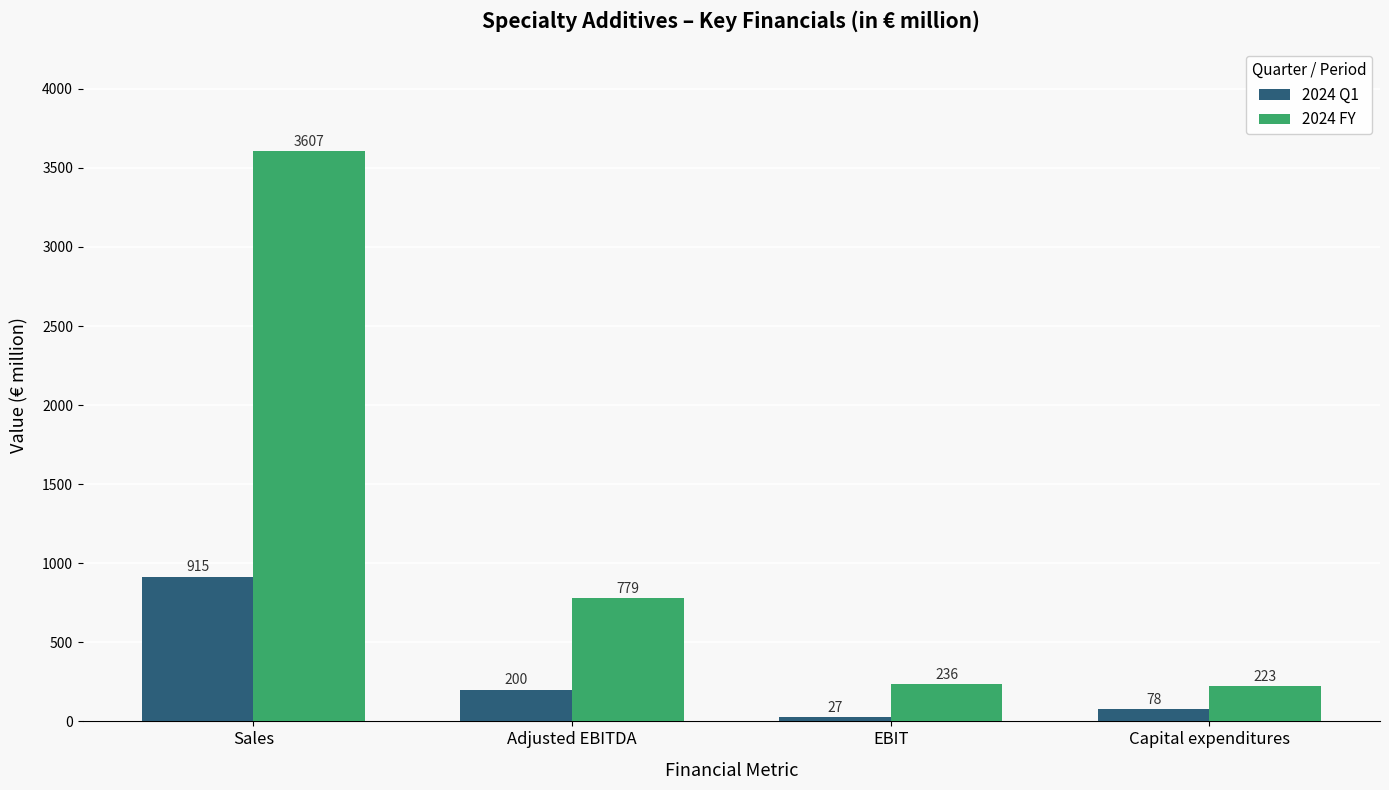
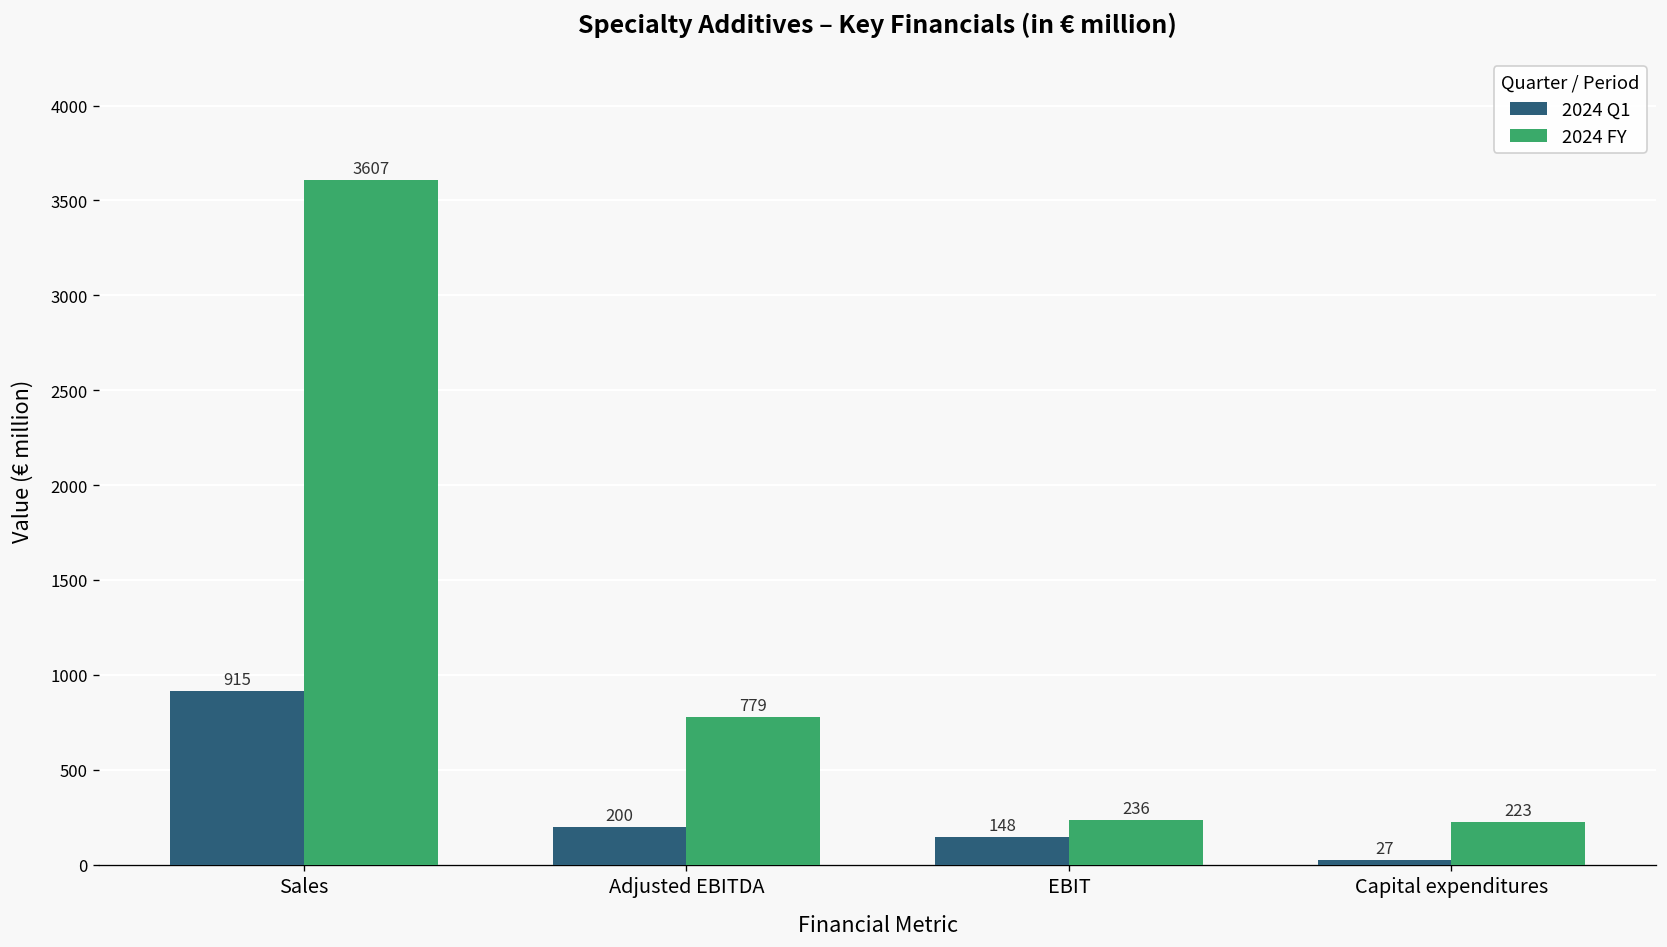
  {
    "2024 Q1": {
      "Sales": 915,
      "Adjusted EBITDA": 200,
-     "EBIT": 27,
-     "Capital expenditures": 78
+     "EBIT": 148,
+     "Capital expenditures": 27
    },
    "2024 FY": {
      "Sales": 3607,
      "Adjusted EBITDA": 779,
      "EBIT": 236,
      "Capital expenditures": 223
    }
  }
